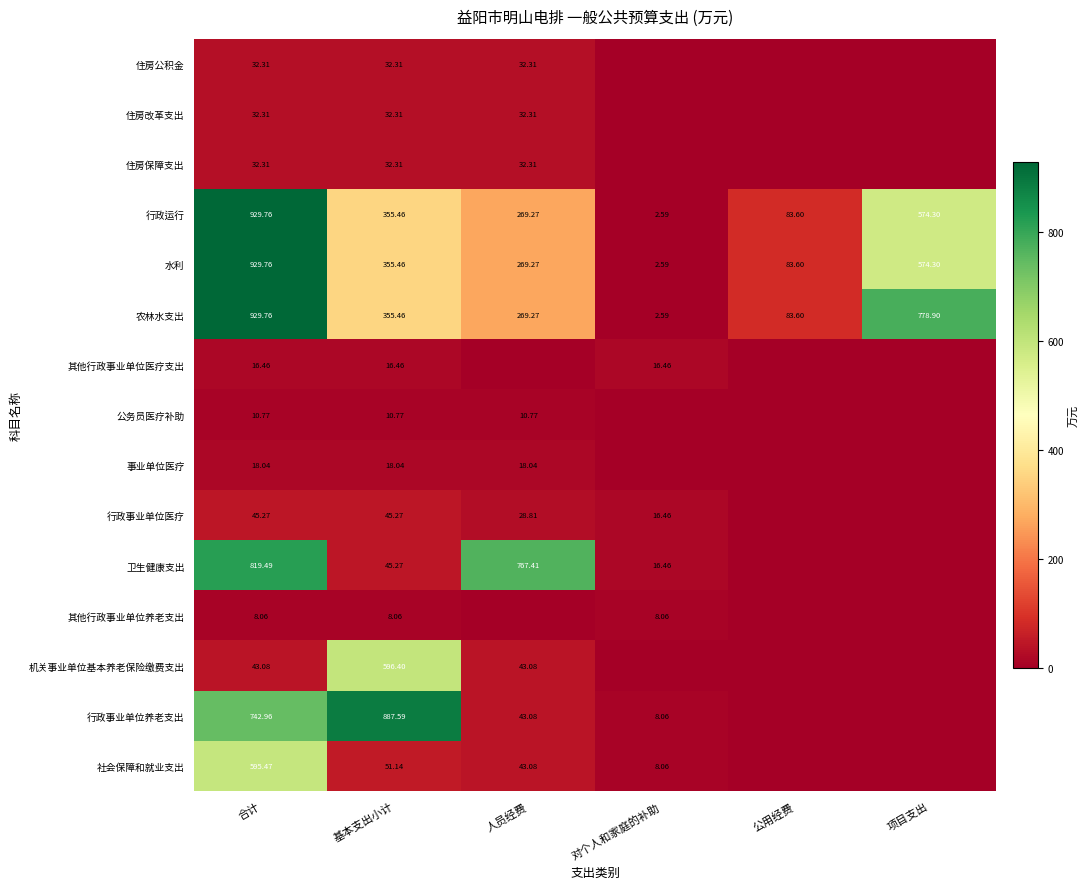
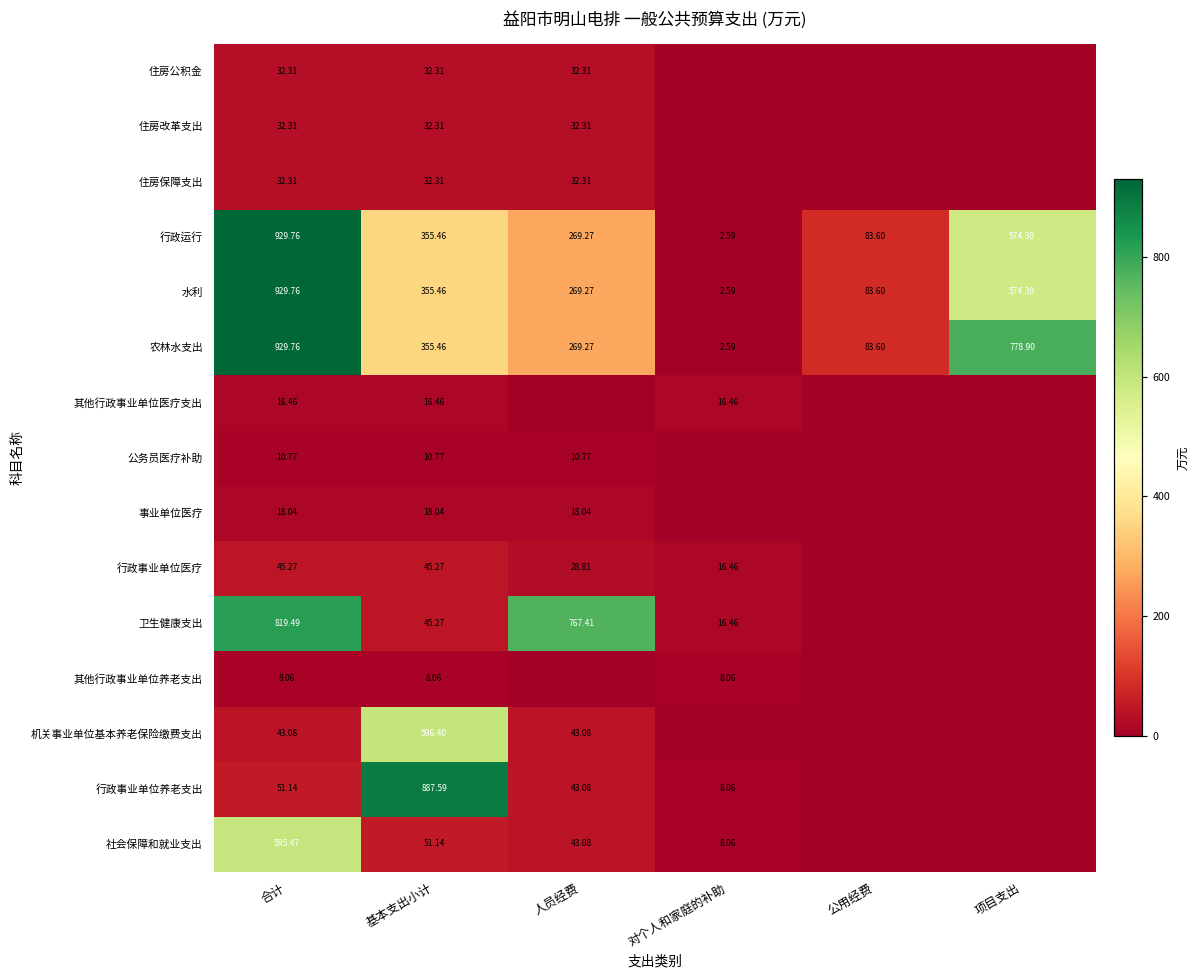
  {
    "住房公积金": {
      "合计": 32.31,
      "基本支出小计": 32.31,
      "人员经费": 32.31
    },
    "住房改革支出": {
      "合计": 32.31,
      "基本支出小计": 32.31,
      "人员经费": 32.31
    },
    "住房保障支出": {
      "合计": 32.31,
      "基本支出小计": 32.31,
      "人员经费": 32.31
    },
    "行政运行": {
      "合计": 929.76,
      "基本支出小计": 355.46,
      "人员经费": 269.27,
      "对个人和家庭的补助": 2.59,
      "公用经费": 83.60,
      "项目支出": 574.30
    },
    "水利": {
      "合计": 929.76,
      "基本支出小计": 355.46,
      "人员经费": 269.27,
      "对个人和家庭的补助": 2.59,
      "公用经费": 83.60,
      "项目支出": 574.30
    },
    "农林水支出": {
      "合计": 929.76,
      "基本支出小计": 355.46,
      "人员经费": 269.27,
      "对个人和家庭的补助": 2.59,
      "公用经费": 83.60,
      "项目支出": 778.90
    },
    "其他行政事业单位医疗支出": {
      "合计": 16.46,
      "基本支出小计": 16.46,
      "对个人和家庭的补助": 16.46
    },
    "公务员医疗补助": {
      "合计": 10.77,
      "基本支出小计": 10.77,
      "人员经费": 10.77
    },
    "事业单位医疗": {
      "合计": 18.04,
      "基本支出小计": 18.04,
      "人员经费": 18.04
    },
    "行政事业单位医疗": {
      "合计": 45.27,
      "基本支出小计": 45.27,
      "人员经费": 28.81,
      "对个人和家庭的补助": 16.46
    },
    "卫生健康支出": {
      "合计": 819.49,
      "基本支出小计": 45.27,
      "人员经费": 767.41,
      "对个人和家庭的补助": 16.46
    },
    "其他行政事业单位养老支出": {
      "合计": 8.06,
      "基本支出小计": 8.06,
      "对个人和家庭的补助": 8.06
    },
    "机关事业单位基本养老保险缴费支出": {
      "合计": 43.08,
      "基本支出小计": 596.40,
      "人员经费": 43.08
    },
    "行政事业单位养老支出": {
-     "合计": 742.96,
+     "合计": 51.14,
      "基本支出小计": 887.59,
      "人员经费": 43.08,
      "对个人和家庭的补助": 8.06
    },
    "社会保障和就业支出": {
      "合计": 595.47,
      "基本支出小计": 51.14,
      "人员经费": 43.08,
      "对个人和家庭的补助": 8.06
    }
  }
